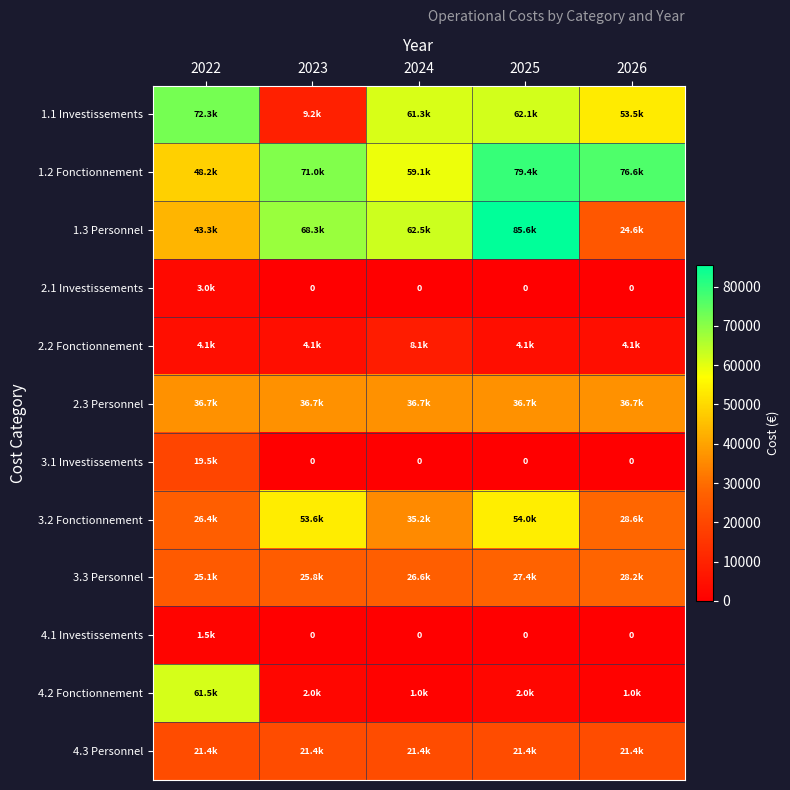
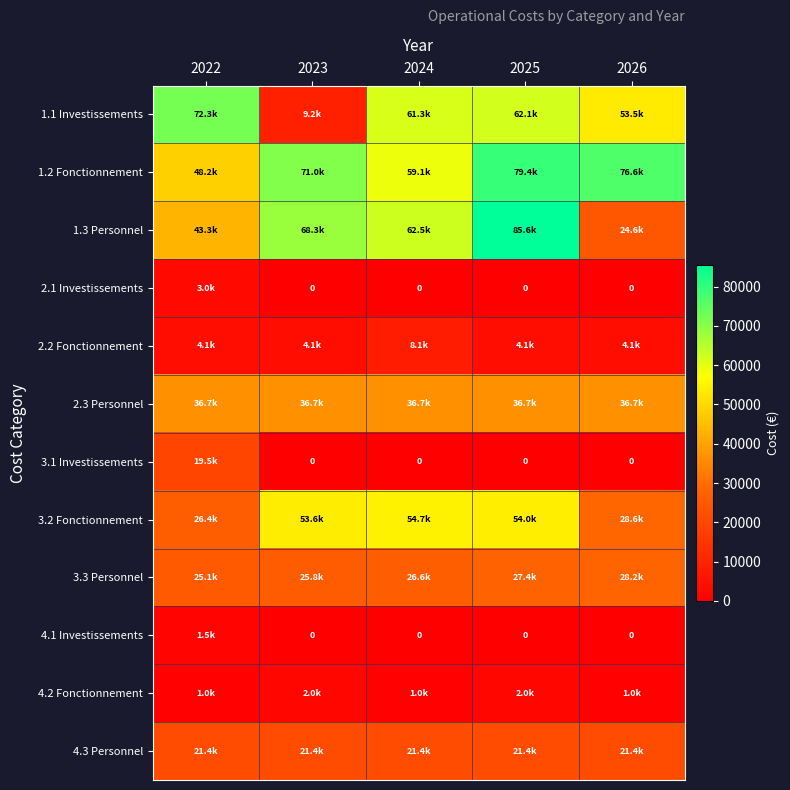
  {
    "1.1 Investissements": {
      "2022": "72.3k",
      "2023": "9.2k",
      "2024": "61.3k",
      "2025": "62.1k",
      "2026": "53.5k"
    },
    "1.2 Fonctionnement": {
      "2022": "48.2k",
      "2023": "71.0k",
      "2024": "59.1k",
      "2025": "79.4k",
      "2026": "76.6k"
    },
    "1.3 Personnel": {
      "2022": "43.3k",
      "2023": "68.3k",
      "2024": "62.5k",
      "2025": "85.6k",
      "2026": "24.6k"
    },
    "2.1 Investissements": {
      "2022": "3.0k",
      "2023": "0",
      "2024": "0",
      "2025": "0",
      "2026": "0"
    },
    "2.2 Fonctionnement": {
      "2022": "4.1k",
      "2023": "4.1k",
      "2024": "8.1k",
      "2025": "4.1k",
      "2026": "4.1k"
    },
    "2.3 Personnel": {
      "2022": "36.7k",
      "2023": "36.7k",
      "2024": "36.7k",
      "2025": "36.7k",
      "2026": "36.7k"
    },
    "3.1 Investissements": {
      "2022": "19.5k",
      "2023": "0",
      "2024": "0",
      "2025": "0",
      "2026": "0"
    },
    "3.2 Fonctionnement": {
      "2022": "26.4k",
      "2023": "53.6k",
-     "2024": "35.2k",
+     "2024": "54.7k",
      "2025": "54.0k",
      "2026": "28.6k"
    },
    "3.3 Personnel": {
      "2022": "25.1k",
      "2023": "25.8k",
      "2024": "26.6k",
      "2025": "27.4k",
      "2026": "28.2k"
    },
    "4.1 Investissements": {
      "2022": "1.5k",
      "2023": "0",
      "2024": "0",
      "2025": "0",
      "2026": "0"
    },
    "4.2 Fonctionnement": {
-     "2022": "61.5k",
+     "2022": "1.0k",
      "2023": "2.0k",
      "2024": "1.0k",
      "2025": "2.0k",
      "2026": "1.0k"
    },
    "4.3 Personnel": {
      "2022": "21.4k",
      "2023": "21.4k",
      "2024": "21.4k",
      "2025": "21.4k",
      "2026": "21.4k"
    }
  }
